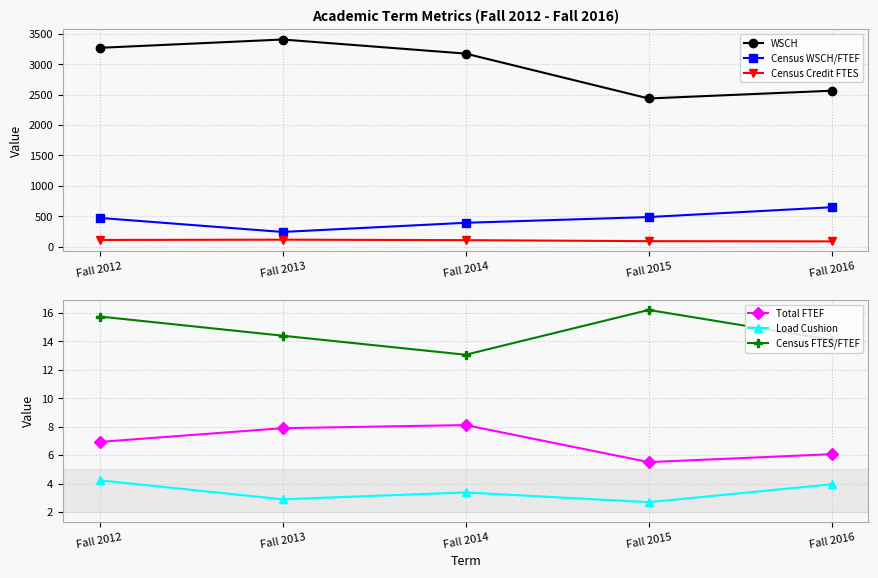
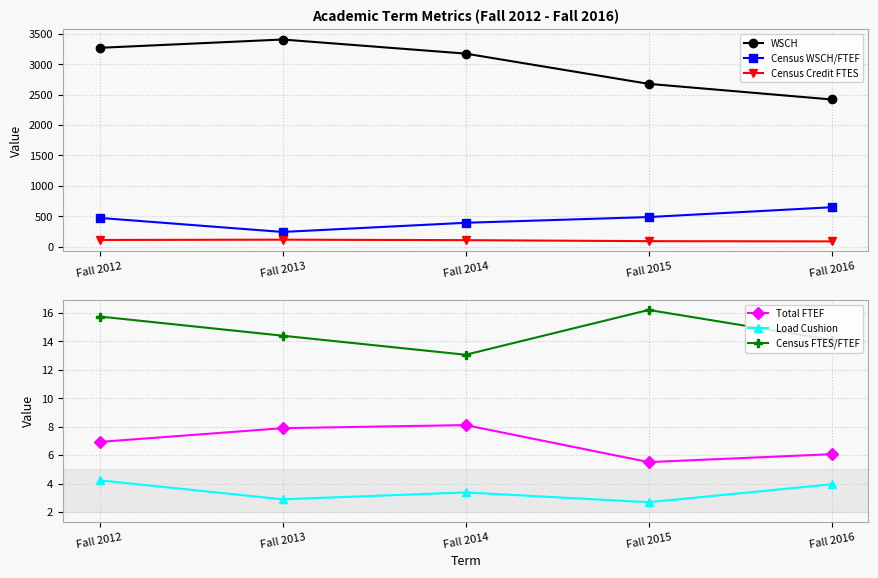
  {
    "Academic Term Metrics (Fall 2012 - Fall 2016)": {
      "WSCH": {
        "Fall 2012": 3300,
        "Fall 2013": 3400,
        "Fall 2014": 3200,
-       "Fall 2015": 2400,
-       "Fall 2016": 2600
+       "Fall 2015": 2700,
+       "Fall 2016": 2400
      },
      "Census WSCH/FTEF": {
        "Fall 2012": 500,
        "Fall 2013": 200,
        "Fall 2014": 400,
        "Fall 2015": 500,
        "Fall 2016": 600
      },
      "Census Credit FTES": {
        "Fall 2012": 100,
        "Fall 2013": 100,
        "Fall 2014": 100,
        "Fall 2015": 100,
        "Fall 2016": 100
      }
    }
  }
